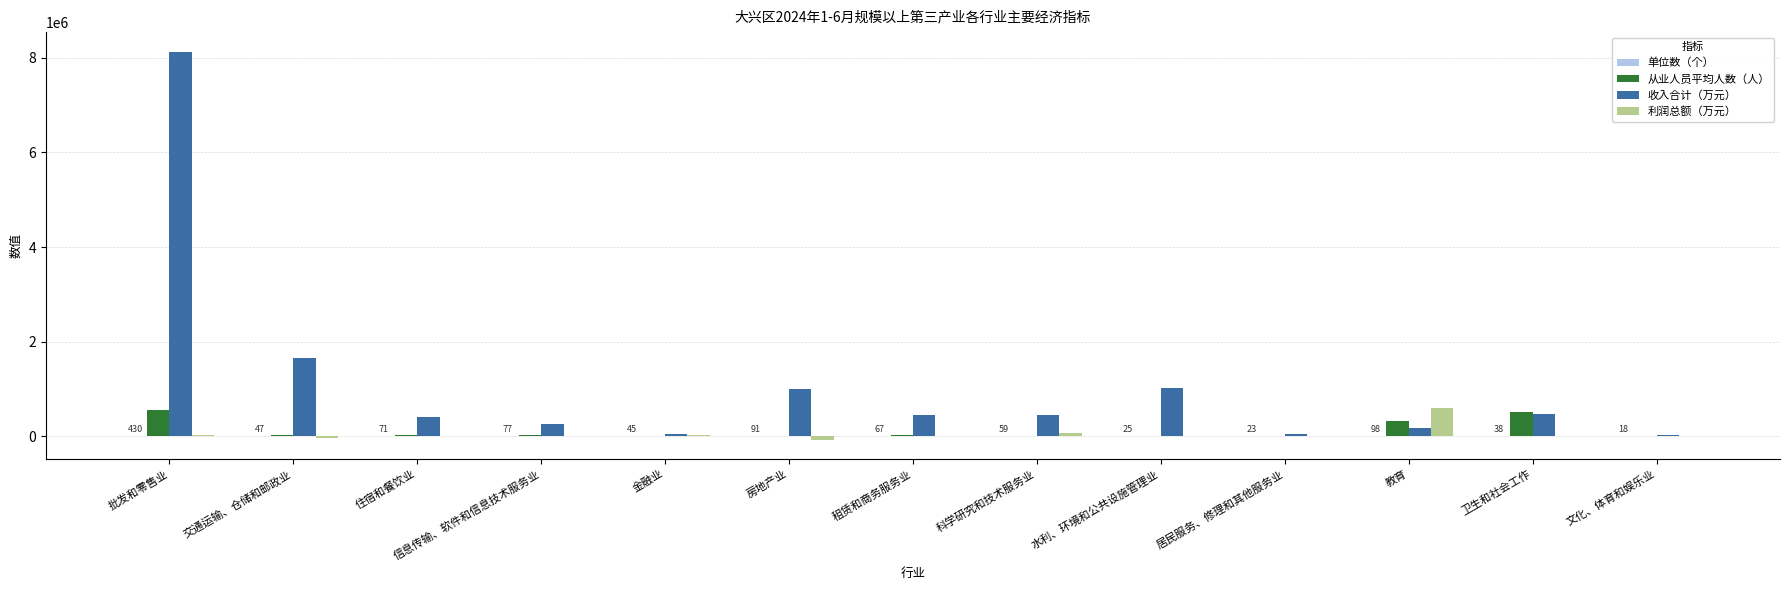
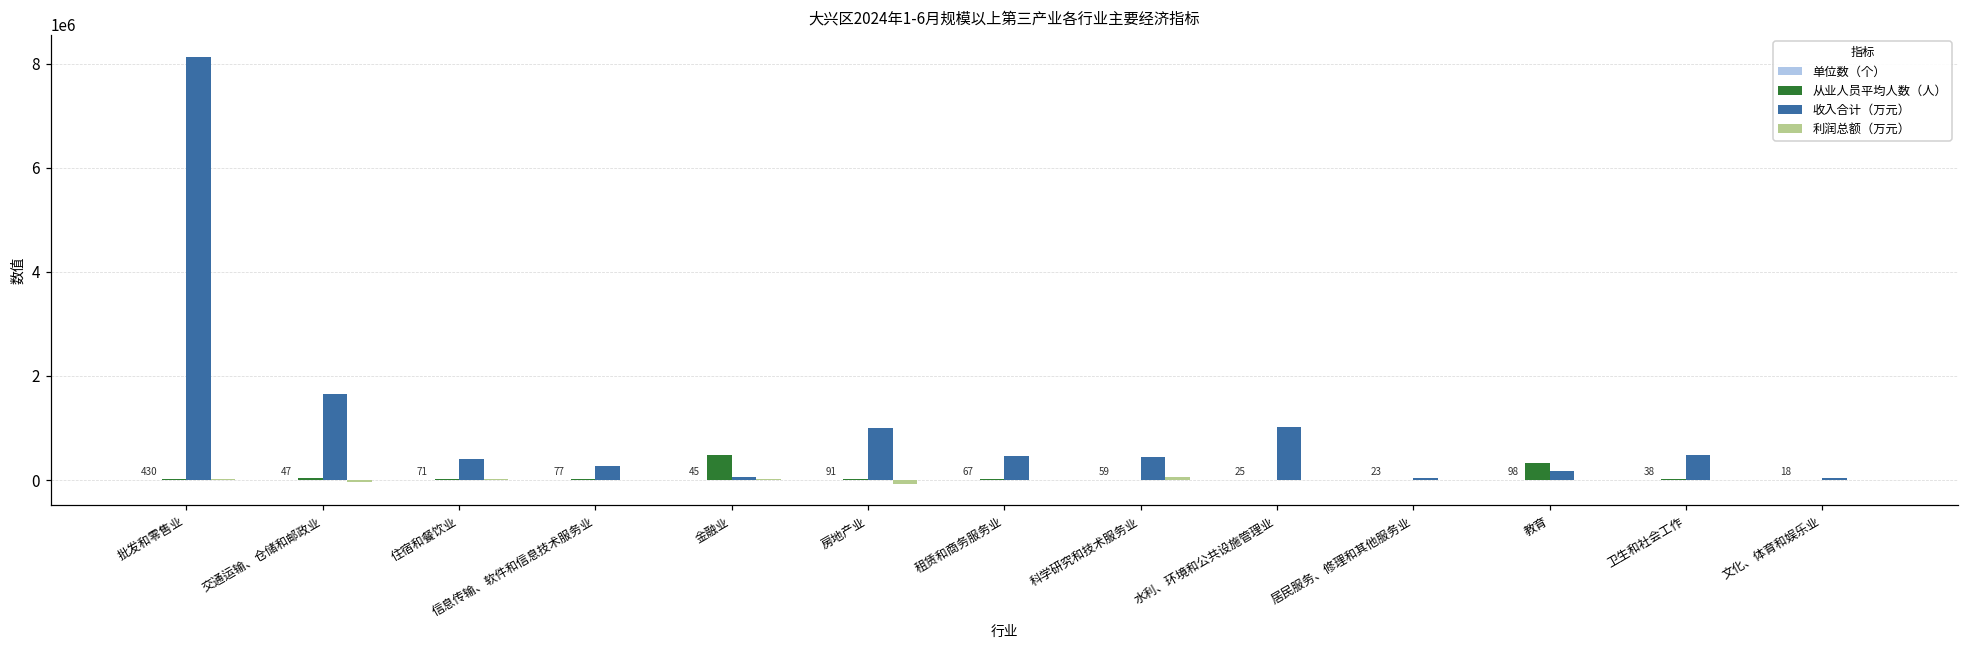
  {
    "单位数（个）": {
      "批发和零售业": 430,
      "交通运输、仓储和邮政业": 47,
      "住宿和餐饮业": 71,
      "信息传输、软件和信息技术服务业": 77,
      "金融业": 45,
      "房地产业": 91,
      "租赁和商务服务业": 67,
      "科学研究和技术服务业": 59,
      "水利、环境和公共设施管理业": 25,
      "居民服务、修理和其他服务业": 23,
      "教育": 98,
      "卫生和社会工作": 38,
      "文化、体育和娱乐业": 18
    },
    "从业人员平均人数（人）": {
-     "批发和零售业": 600000,
-     "金融业": 0,
+     "批发和零售业": 0,
+     "金融业": 500000,
      "教育": 300000,
-     "卫生和社会工作": 500000
+     "卫生和社会工作": 0
    },
    "收入合计（万元）": {
      "批发和零售业": 8100000,
      "交通运输、仓储和邮政业": 1700000,
      "住宿和餐饮业": 400000,
      "信息传输、软件和信息技术服务业": 300000,
      "房地产业": 1000000,
      "租赁和商务服务业": 500000,
      "科学研究和技术服务业": 500000,
      "水利、环境和公共设施管理业": 1000000,
      "教育": 200000,
      "卫生和社会工作": 500000
    },
    "利润总额（万元）": {
      "房地产业": -100000,
      "科学研究和技术服务业": 100000,
-     "教育": 600000
+     "教育": 0
    }
  }
